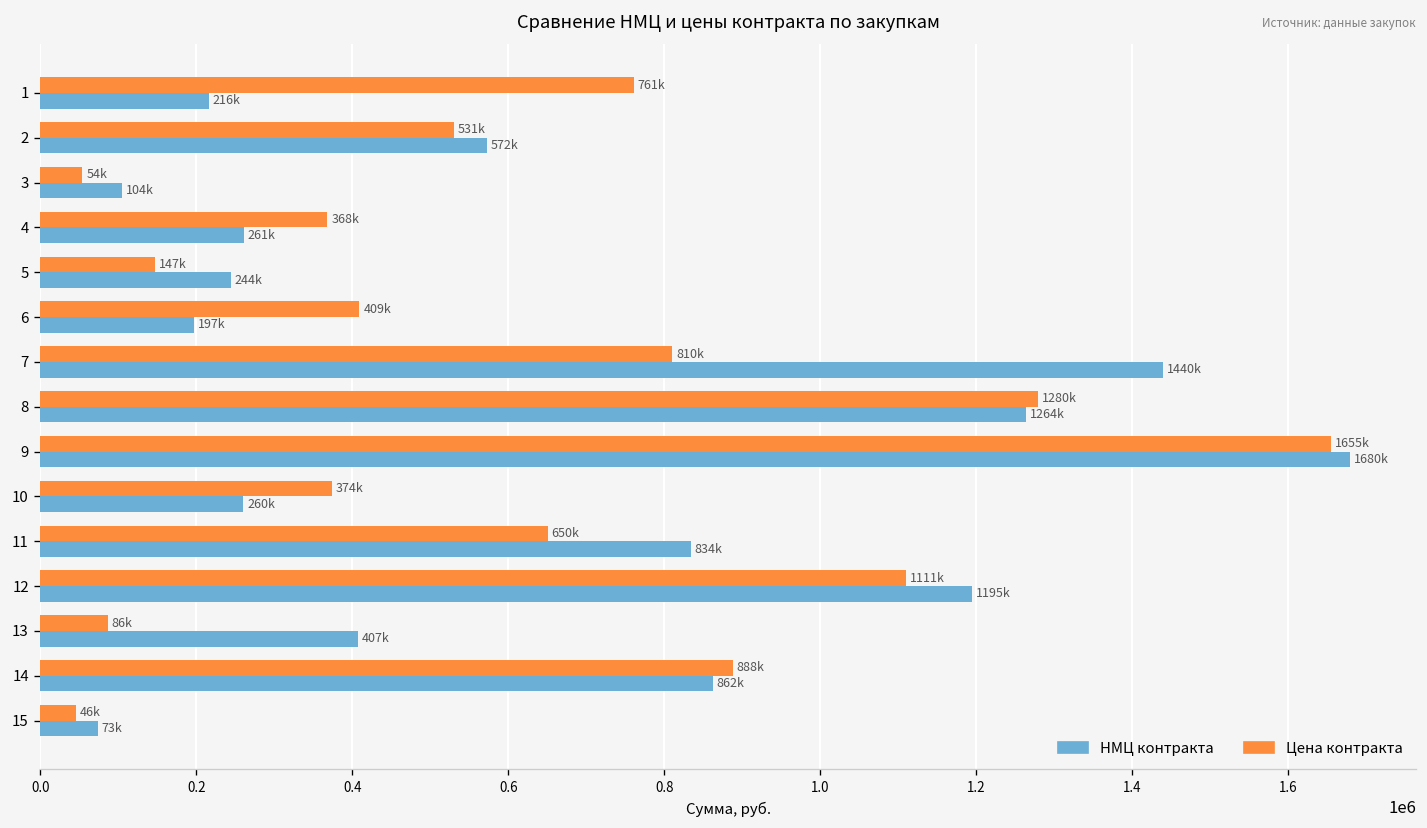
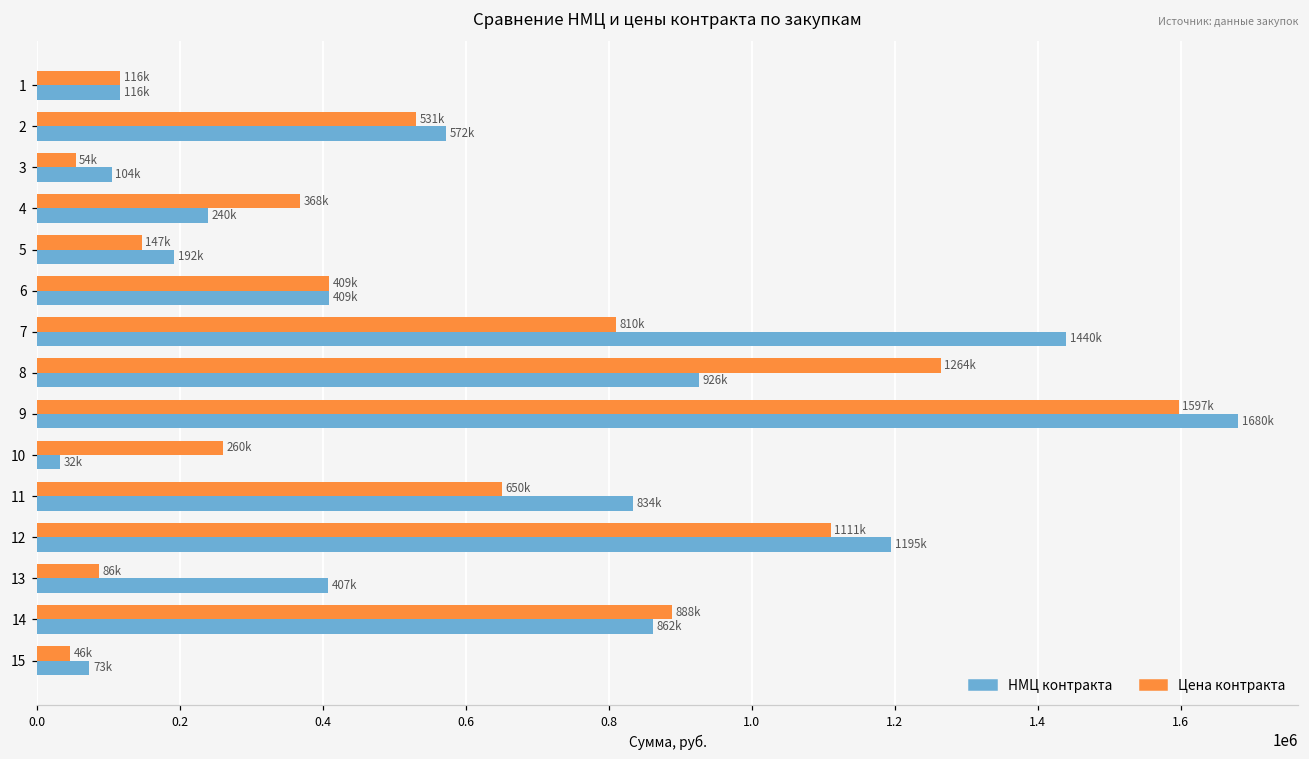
  {
    "НМЦ контракта": {
-     "1": "216k",
+     "1": "116k",
      "2": "572k",
      "3": "104k",
-     "4": "261k",
-     "5": "244k",
-     "6": "197k",
+     "4": "240k",
+     "5": "192k",
+     "6": "409k",
      "7": "1440k",
-     "8": "1264k",
+     "8": "926k",
      "9": "1680k",
-     "10": "260k",
+     "10": "32k",
      "11": "834k",
      "12": "1195k",
      "13": "407k",
      "14": "862k",
      "15": "73k"
    },
    "Цена контракта": {
-     "1": "761k",
+     "1": "116k",
      "2": "531k",
      "3": "54k",
      "4": "368k",
      "5": "147k",
      "6": "409k",
      "7": "810k",
-     "8": "1280k",
-     "9": "1655k",
-     "10": "374k",
+     "8": "1264k",
+     "9": "1597k",
+     "10": "260k",
      "11": "650k",
      "12": "1111k",
      "13": "86k",
      "14": "888k",
      "15": "46k"
    }
  }
